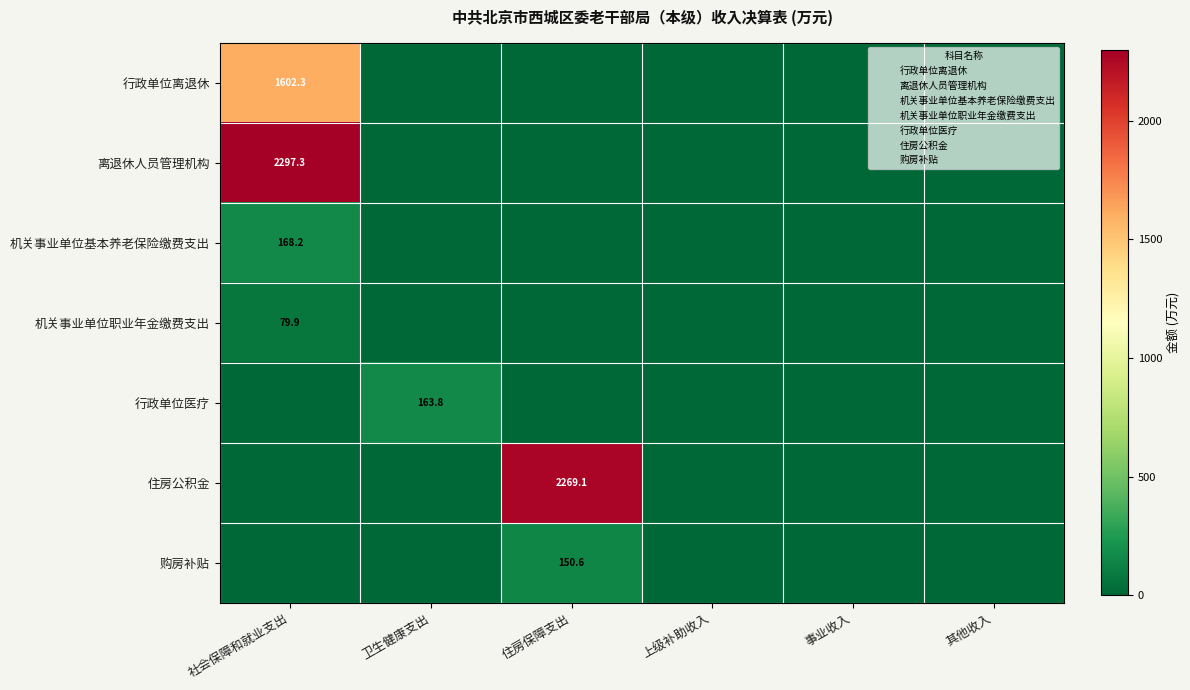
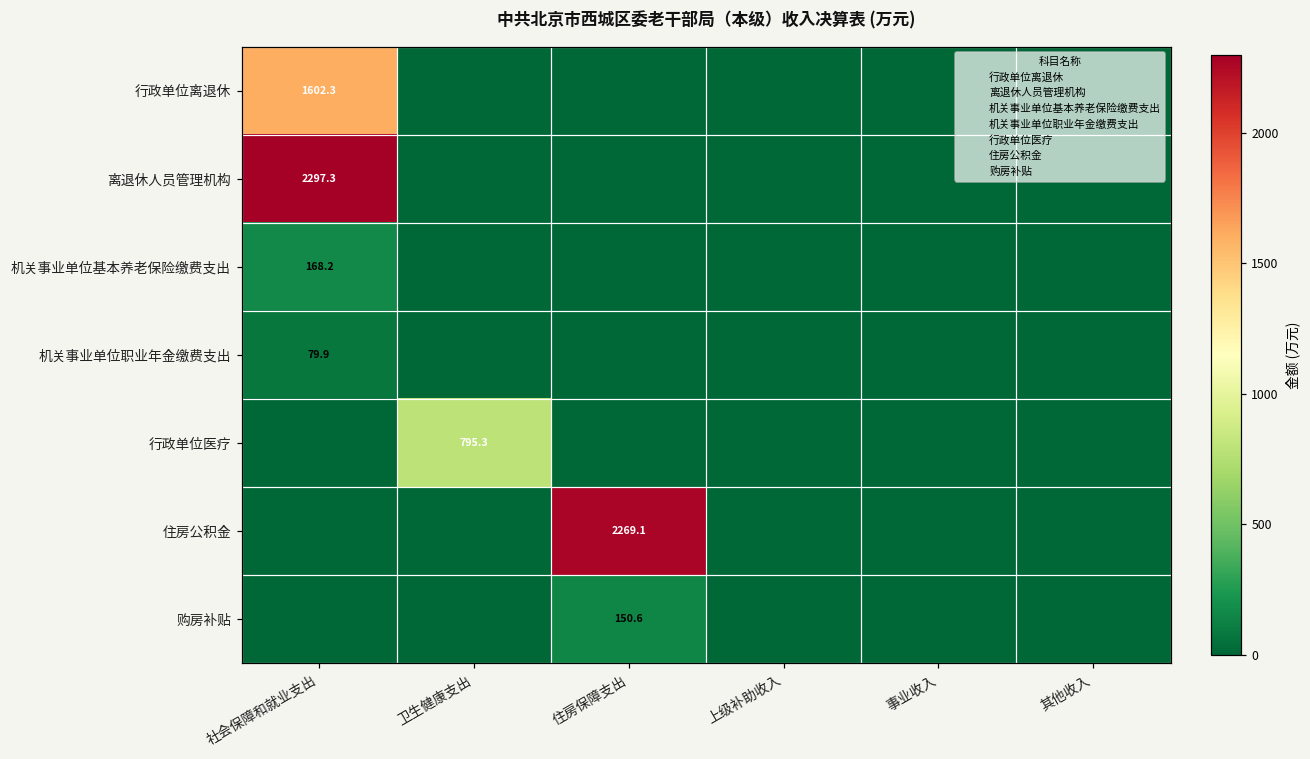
  {
    "行政单位离退休": {
      "社会保障和就业支出": 1602.3
    },
    "离退休人员管理机构": {
      "社会保障和就业支出": 2297.3
    },
    "机关事业单位基本养老保险缴费支出": {
      "社会保障和就业支出": 168.2
    },
    "机关事业单位职业年金缴费支出": {
      "社会保障和就业支出": 79.9
    },
    "行政单位医疗": {
-     "卫生健康支出": 163.8
+     "卫生健康支出": 795.3
    },
    "住房公积金": {
      "住房保障支出": 2269.1
    },
    "购房补贴": {
      "住房保障支出": 150.6
    }
  }
